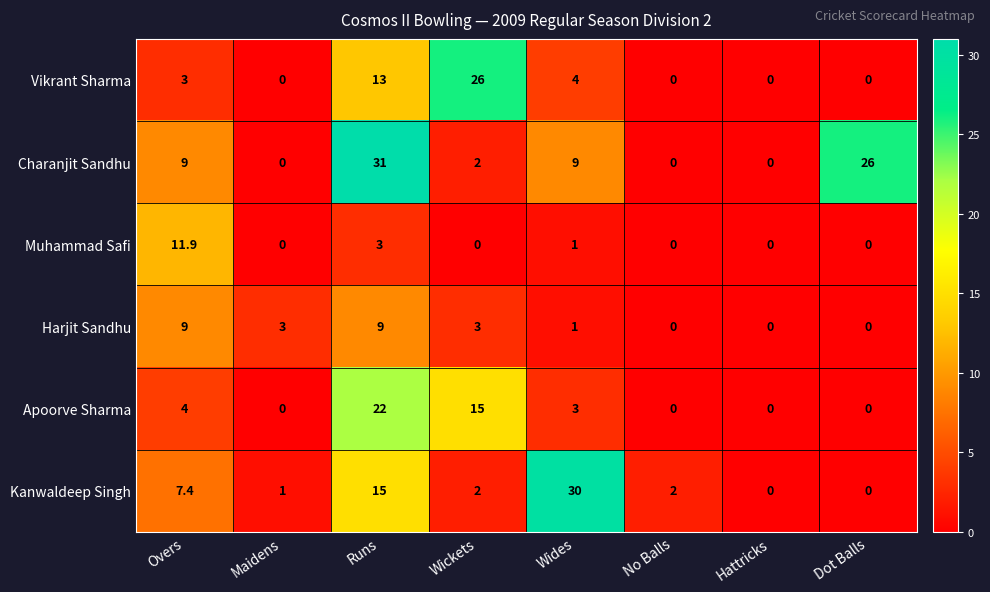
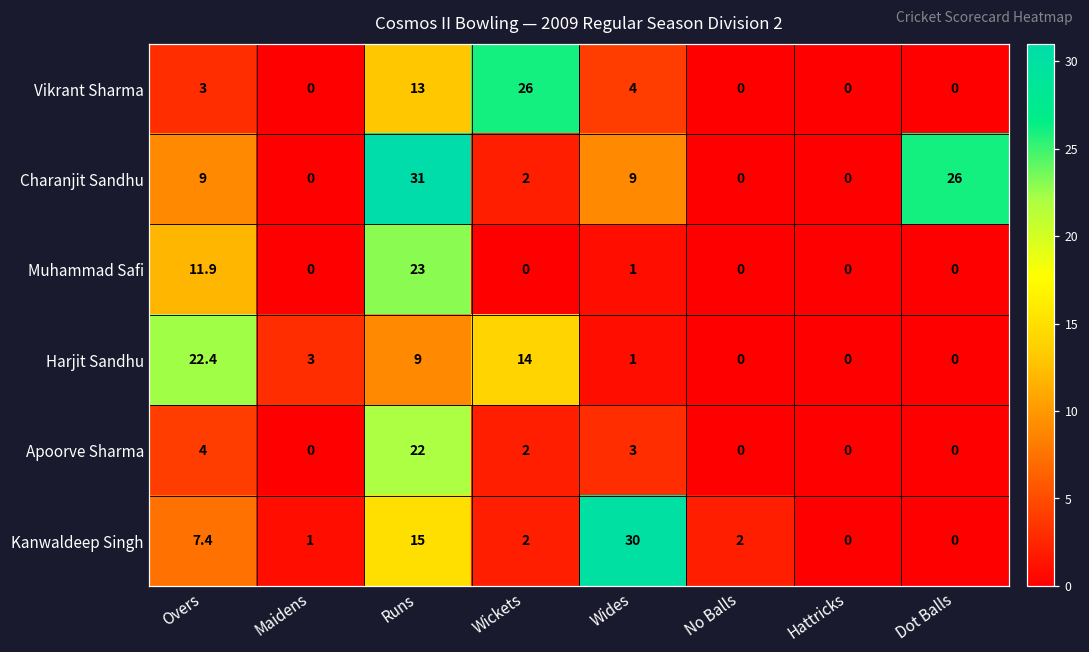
  {
    "Vikrant Sharma": {
      "Overs": 3,
      "Maidens": 0,
      "Runs": 13,
      "Wickets": 26,
      "Wides": 4,
      "No Balls": 0,
      "Hattricks": 0,
      "Dot Balls": 0
    },
    "Charanjit Sandhu": {
      "Overs": 9,
      "Maidens": 0,
      "Runs": 31,
      "Wickets": 2,
      "Wides": 9,
      "No Balls": 0,
      "Hattricks": 0,
      "Dot Balls": 26
    },
    "Muhammad Safi": {
      "Overs": 11.9,
      "Maidens": 0,
-     "Runs": 3,
+     "Runs": 23,
      "Wickets": 0,
      "Wides": 1,
      "No Balls": 0,
      "Hattricks": 0,
      "Dot Balls": 0
    },
    "Harjit Sandhu": {
-     "Overs": 9,
+     "Overs": 22.4,
      "Maidens": 3,
      "Runs": 9,
-     "Wickets": 3,
+     "Wickets": 14,
      "Wides": 1,
      "No Balls": 0,
      "Hattricks": 0,
      "Dot Balls": 0
    },
    "Apoorve Sharma": {
      "Overs": 4,
      "Maidens": 0,
      "Runs": 22,
-     "Wickets": 15,
+     "Wickets": 2,
      "Wides": 3,
      "No Balls": 0,
      "Hattricks": 0,
      "Dot Balls": 0
    },
    "Kanwaldeep Singh": {
      "Overs": 7.4,
      "Maidens": 1,
      "Runs": 15,
      "Wickets": 2,
      "Wides": 30,
      "No Balls": 2,
      "Hattricks": 0,
      "Dot Balls": 0
    }
  }
